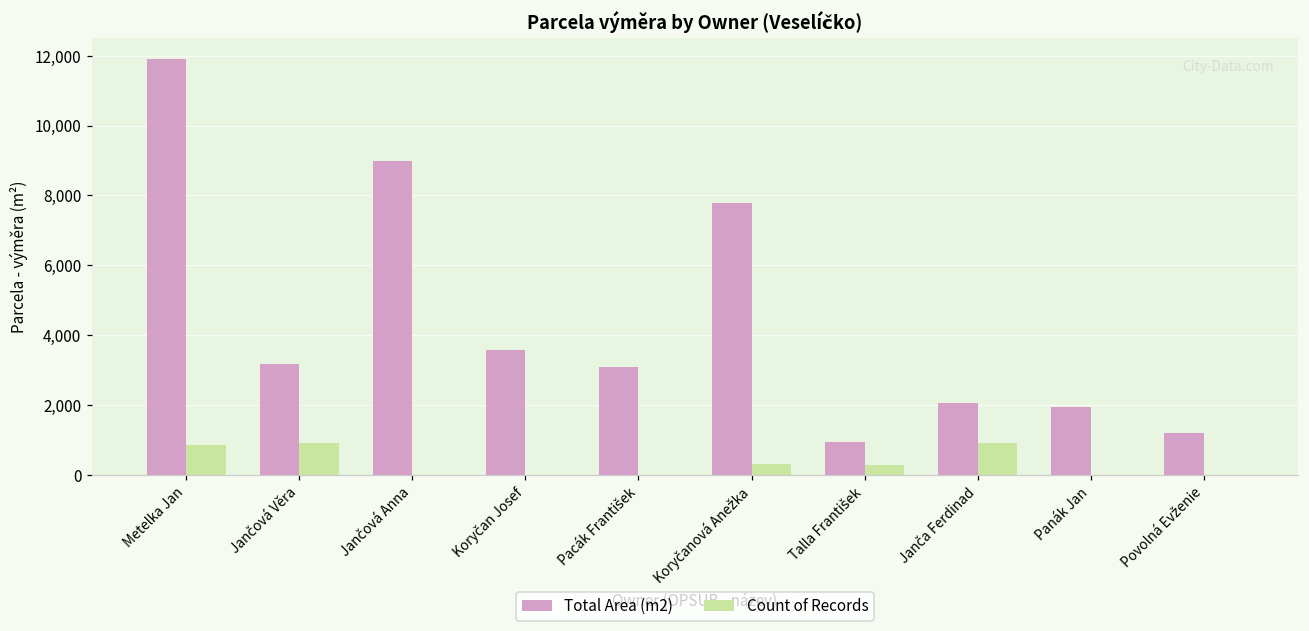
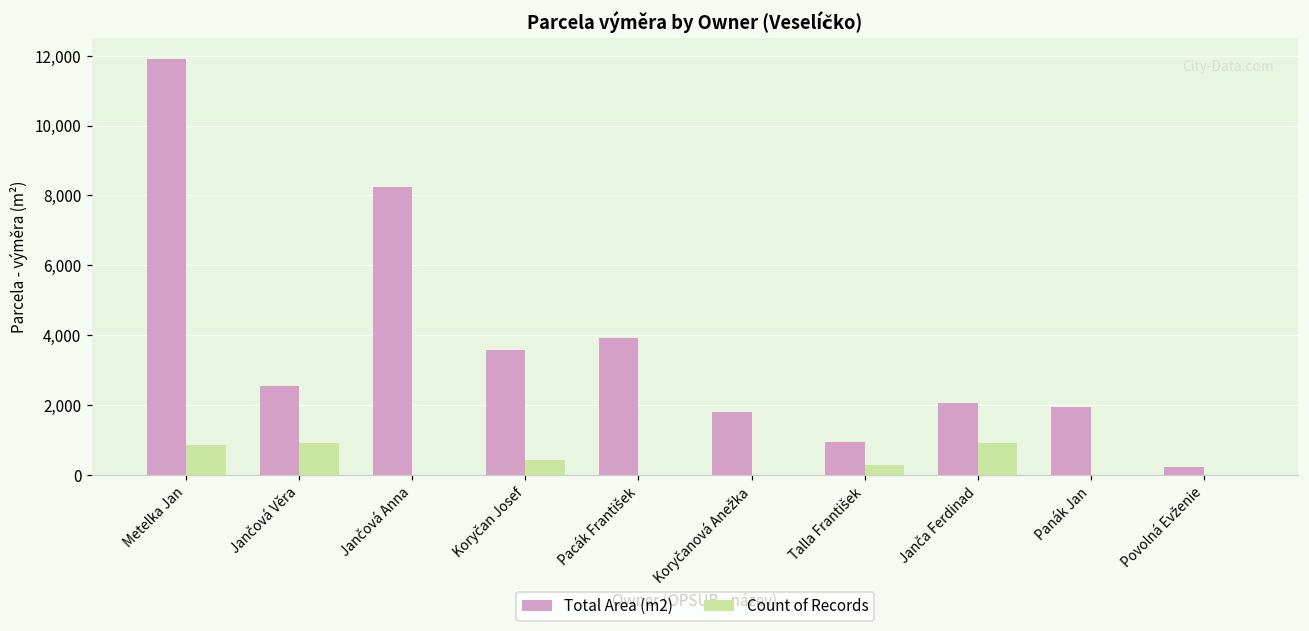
  {
    "Total Area (m2)": {
      "Metelka Jan": "11,900",
-     "Jančová Věra": "3,200",
-     "Jančová Anna": "9,000",
+     "Jančová Věra": "2,500",
+     "Jančová Anna": "8,200",
      "Koryčan Josef": "3,600",
-     "Pacák František": "3,100",
-     "Koryčanová Anežka": "7,800",
+     "Pacák František": "3,900",
+     "Koryčanová Anežka": "1,800",
      "Talla František": "900",
      "Janča Ferdinad": "2,000",
      "Panák Jan": "1,900",
-     "Povolná Evženie": "1,200"
+     "Povolná Evženie": "200"
    },
    "Count of Records": {
      "Metelka Jan": "900",
      "Jančová Věra": "900",
-     "Koryčan Josef": "0",
-     "Koryčanová Anežka": "300",
+     "Koryčan Josef": "400",
+     "Koryčanová Anežka": "0",
      "Talla František": "300",
      "Janča Ferdinad": "900"
    }
  }
